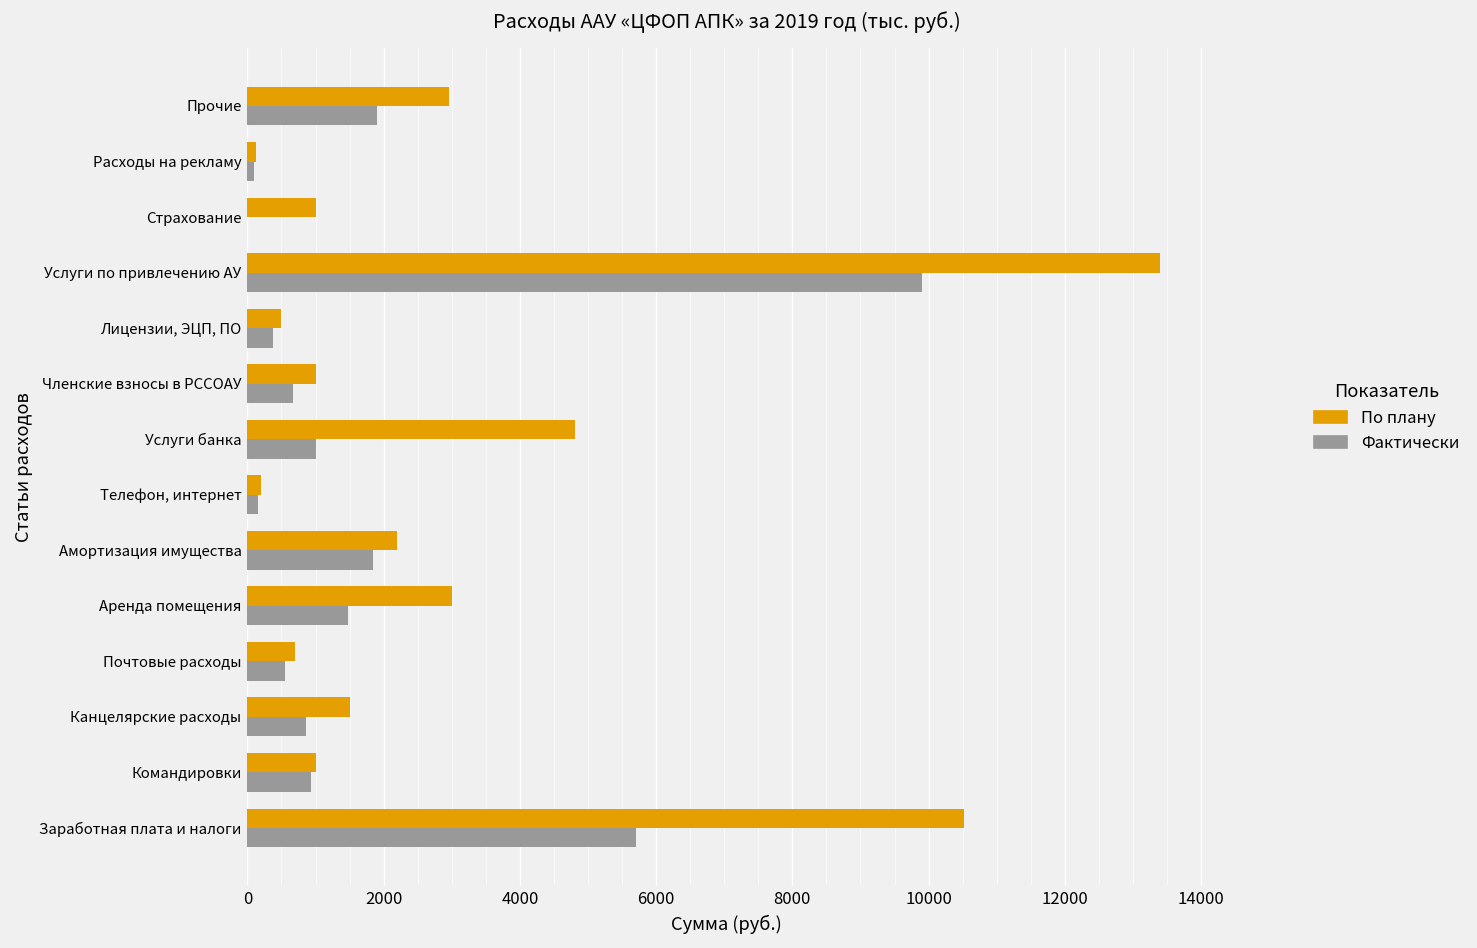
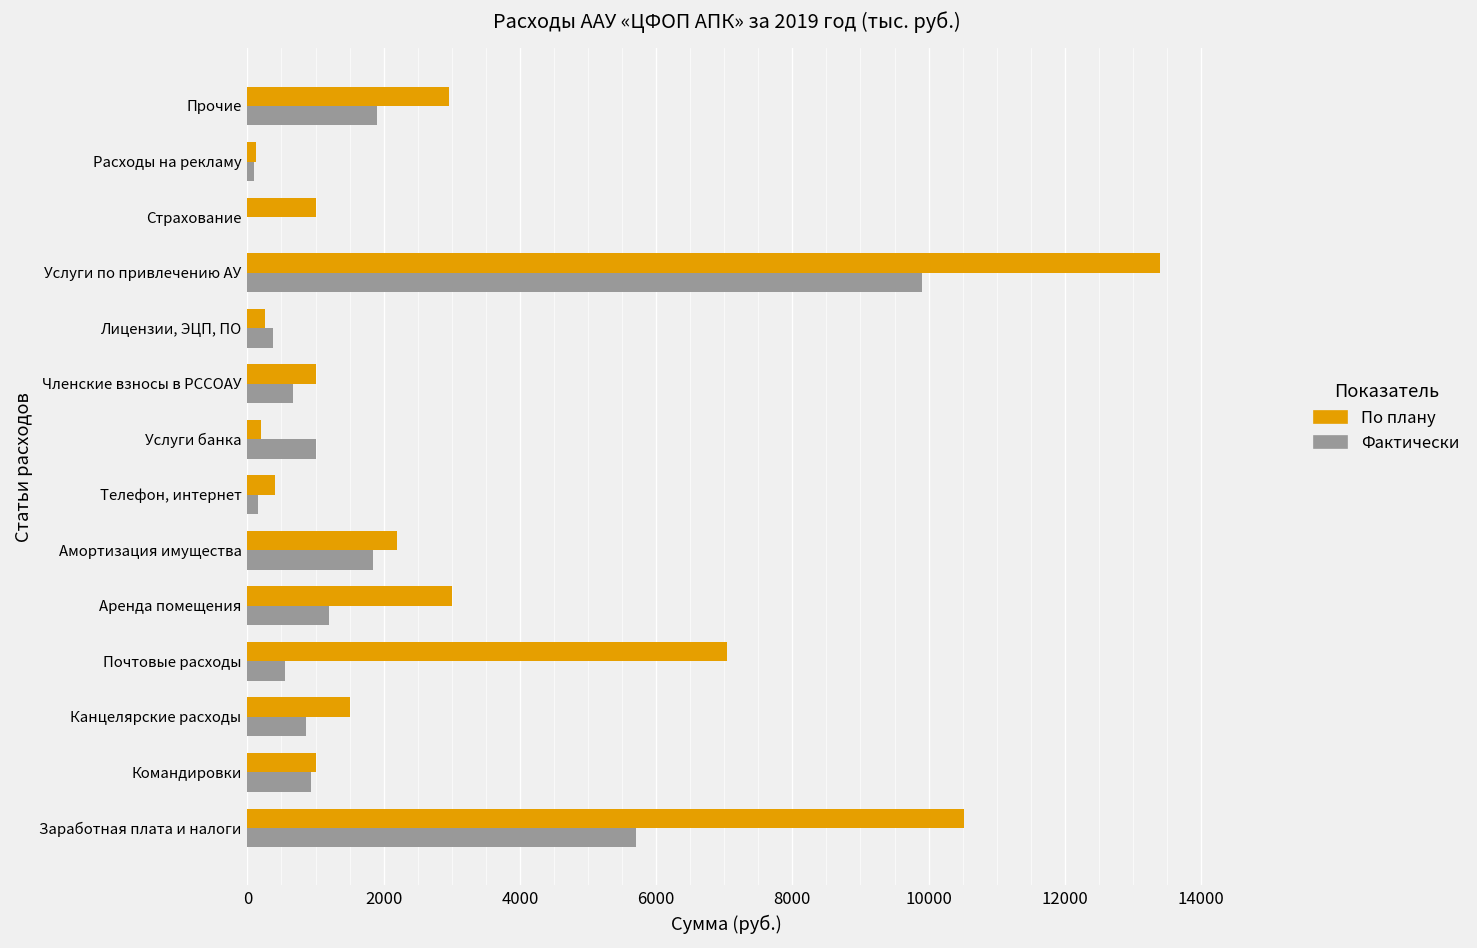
  {
    "По плану": {
      "Прочие": 3000,
      "Расходы на рекламу": 100,
      "Страхование": 1000,
      "Услуги по привлечению АУ": 13400,
-     "Лицензии, ЭЦП, ПО": 500,
+     "Лицензии, ЭЦП, ПО": 300,
      "Членские взносы в РССОАУ": 1000,
-     "Услуги банка": 4800,
-     "Телефон, интернет": 200,
+     "Услуги банка": 200,
+     "Телефон, интернет": 400,
      "Амортизация имущества": 2200,
      "Аренда помещения": 3000,
-     "Почтовые расходы": 700,
+     "Почтовые расходы": 7000,
      "Канцелярские расходы": 1500,
      "Командировки": 1000,
      "Заработная плата и налоги": 10500
    },
    "Фактически": {
      "Прочие": 1900,
      "Расходы на рекламу": 100,
      "Страхование": 0,
      "Услуги по привлечению АУ": 9900,
      "Лицензии, ЭЦП, ПО": 400,
      "Членские взносы в РССОАУ": 700,
      "Услуги банка": 1000,
      "Телефон, интернет": 200,
      "Амортизация имущества": 1800,
-     "Аренда помещения": 1500,
+     "Аренда помещения": 1200,
      "Почтовые расходы": 600,
      "Канцелярские расходы": 900,
      "Командировки": 900,
      "Заработная плата и налоги": 5700
    }
  }
